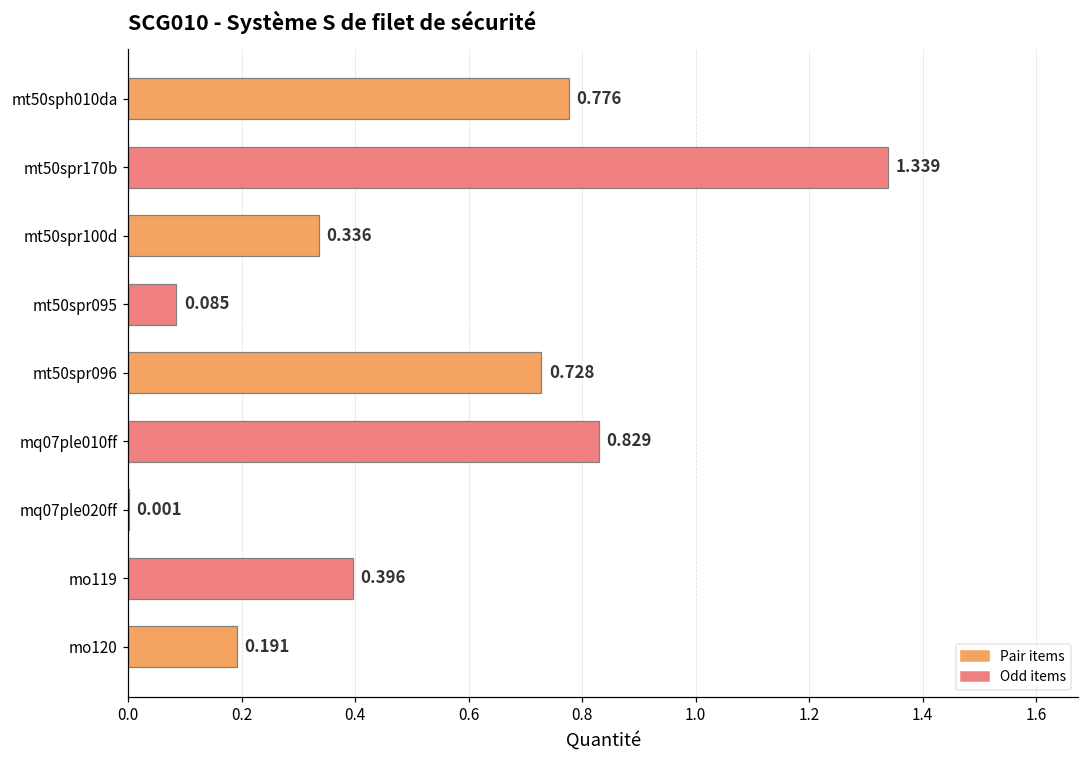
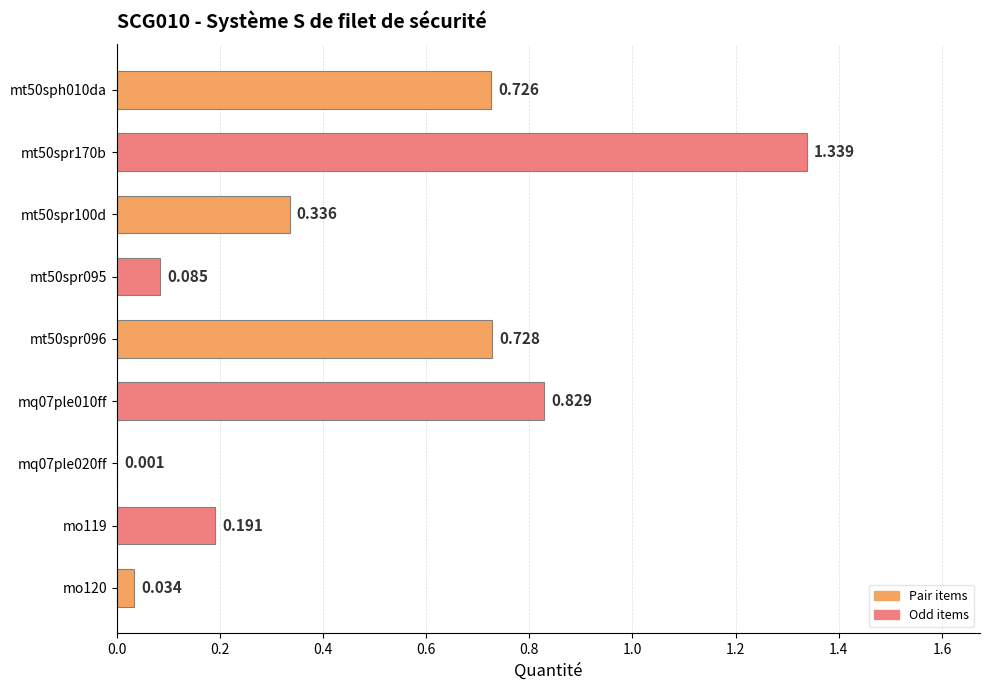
  {
-   "mt50sph010da": 0.776,
+   "mt50sph010da": 0.726,
    "mt50spr170b": 1.339,
    "mt50spr100d": 0.336,
    "mt50spr095": 0.085,
    "mt50spr096": 0.728,
    "mq07ple010ff": 0.829,
    "mq07ple020ff": 0.001,
-   "mo119": 0.396,
-   "mo120": 0.191
+   "mo119": 0.191,
+   "mo120": 0.034
  }
